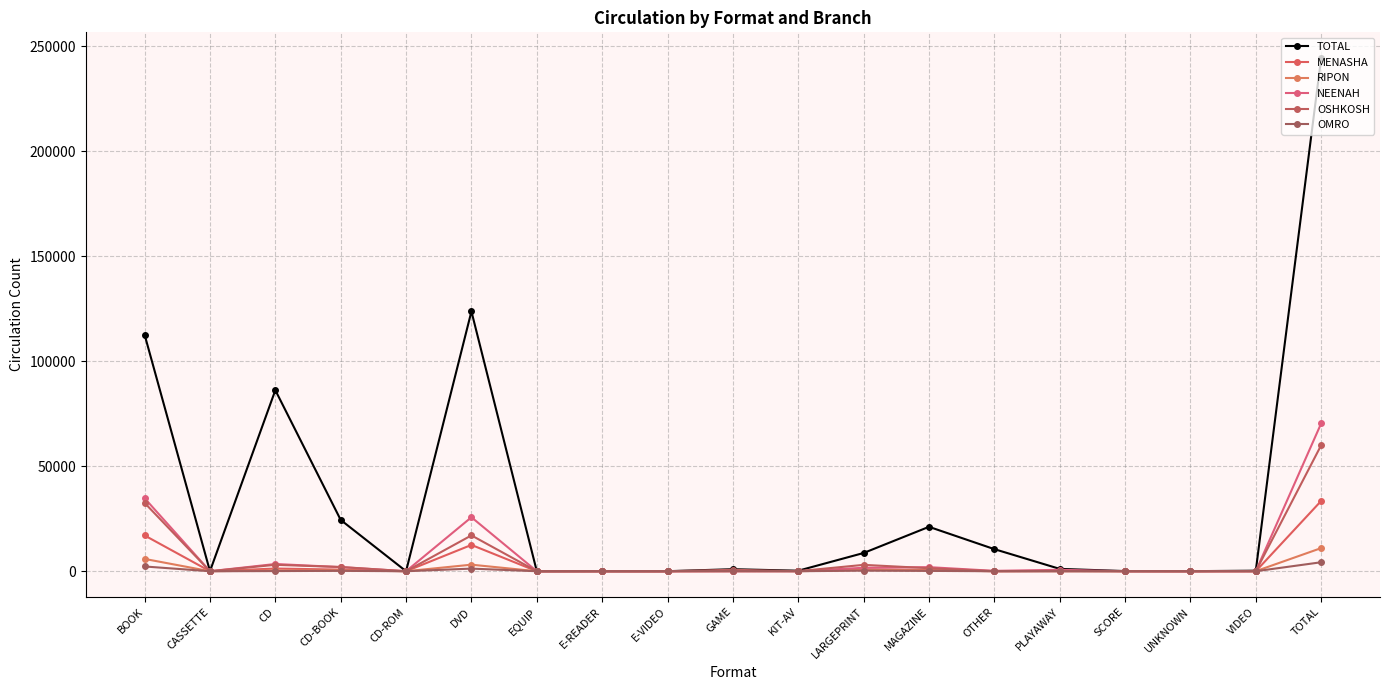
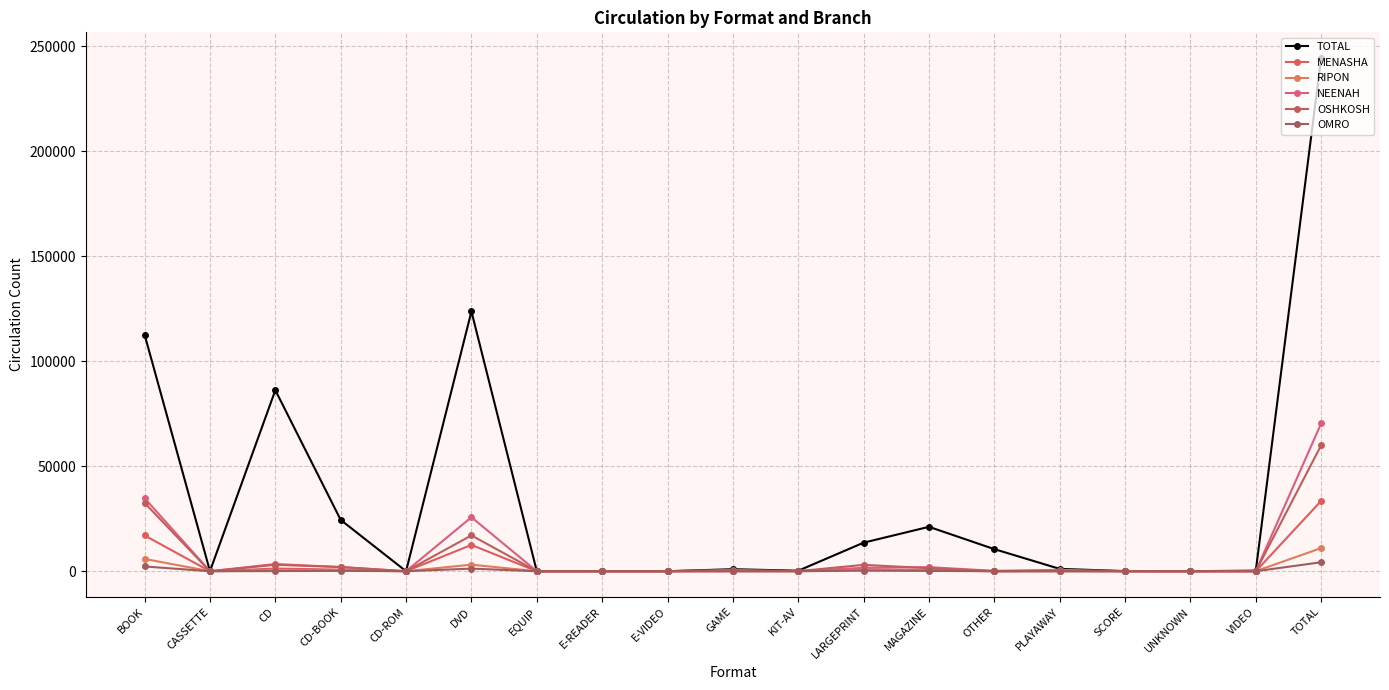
  {
    "TOTAL": {
      "BOOK": 113000,
      "CD": 86000,
      "CD-BOOK": 24000,
      "DVD": 124000,
-     "LARGEPRINT": 9000,
+     "LARGEPRINT": 14000,
      "MAGAZINE": 21000,
      "OTHER": 11000
    }
  }
